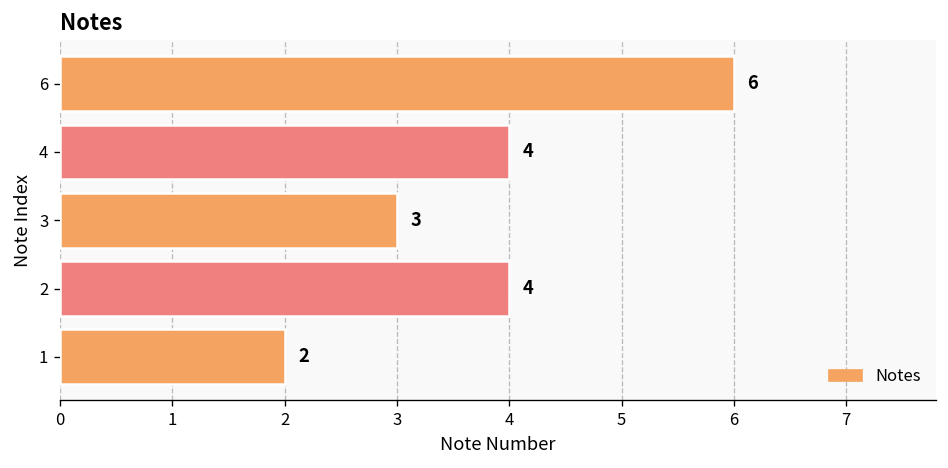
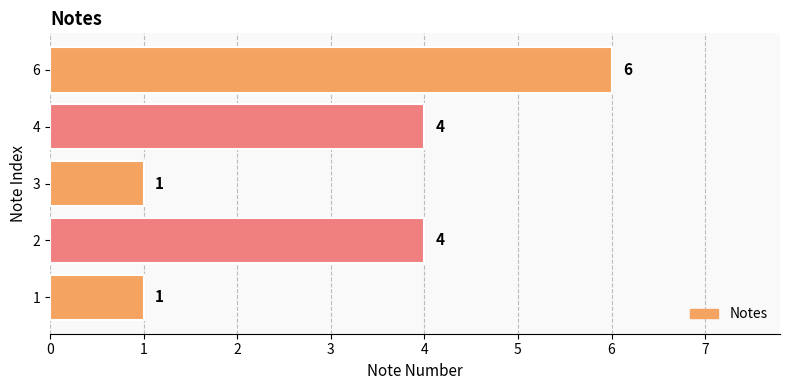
  {
    "6": 6,
    "4": 4,
-   "3": 3,
+   "3": 1,
    "2": 4,
-   "1": 2
+   "1": 1
  }
